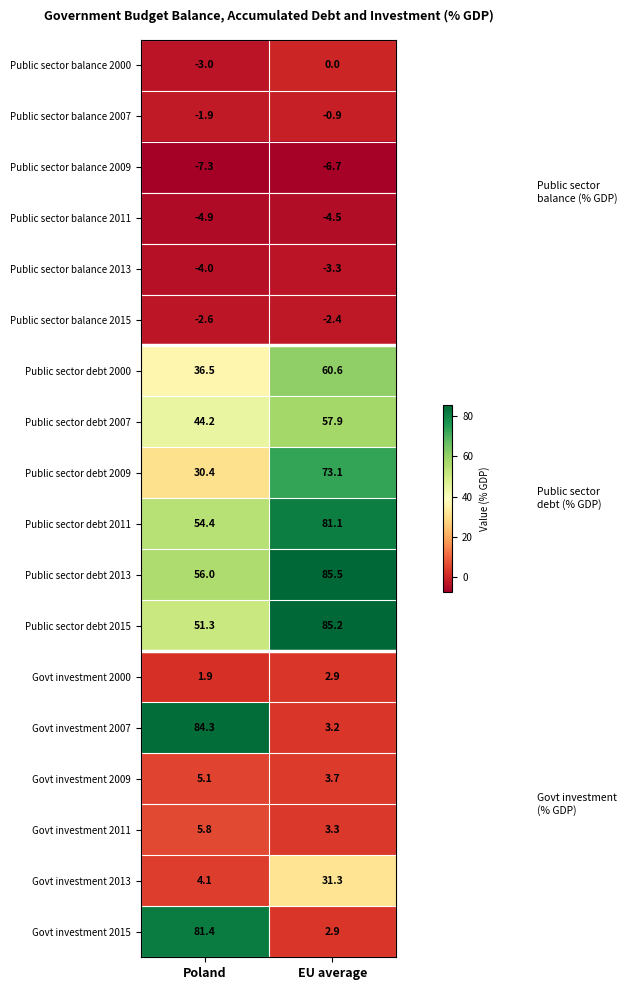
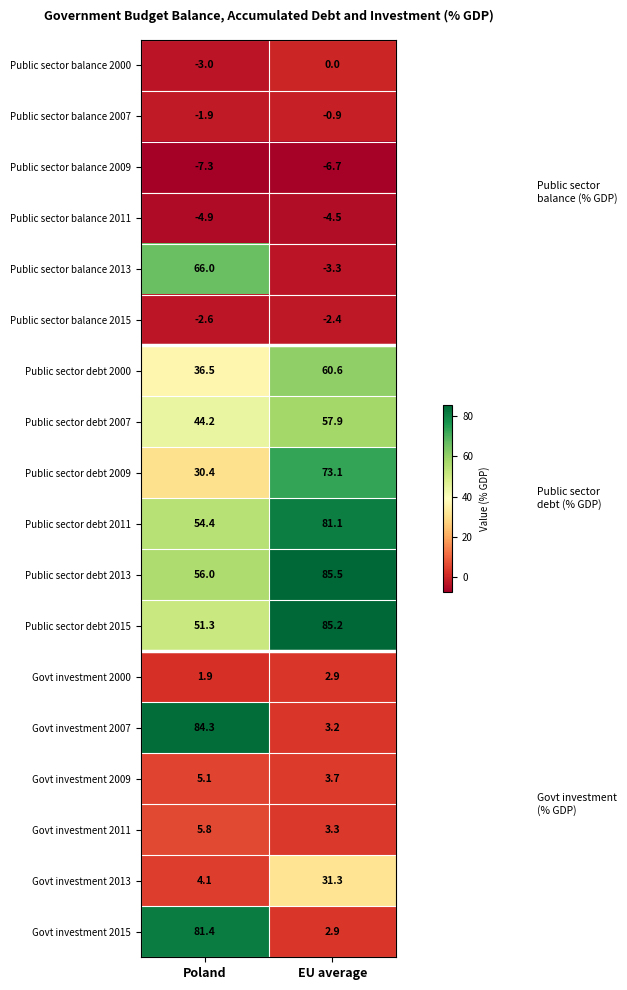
  {
    "Public sector balance 2000": {
      "Poland": -3.0,
      "EU average": 0.0
    },
    "Public sector balance 2007": {
      "Poland": -1.9,
      "EU average": -0.9
    },
    "Public sector balance 2009": {
      "Poland": -7.3,
      "EU average": -6.7
    },
    "Public sector balance 2011": {
      "Poland": -4.9,
      "EU average": -4.5
    },
    "Public sector balance 2013": {
-     "Poland": -4.0,
+     "Poland": 66.0,
      "EU average": -3.3
    },
    "Public sector balance 2015": {
      "Poland": -2.6,
      "EU average": -2.4
    },
    "Public sector debt 2000": {
      "Poland": 36.5,
      "EU average": 60.6
    },
    "Public sector debt 2007": {
      "Poland": 44.2,
      "EU average": 57.9
    },
    "Public sector debt 2009": {
      "Poland": 30.4,
      "EU average": 73.1
    },
    "Public sector debt 2011": {
      "Poland": 54.4,
      "EU average": 81.1
    },
    "Public sector debt 2013": {
      "Poland": 56.0,
      "EU average": 85.5
    },
    "Public sector debt 2015": {
      "Poland": 51.3,
      "EU average": 85.2
    },
    "Govt investment 2000": {
      "Poland": 1.9,
      "EU average": 2.9
    },
    "Govt investment 2007": {
      "Poland": 84.3,
      "EU average": 3.2
    },
    "Govt investment 2009": {
      "Poland": 5.1,
      "EU average": 3.7
    },
    "Govt investment 2011": {
      "Poland": 5.8,
      "EU average": 3.3
    },
    "Govt investment 2013": {
      "Poland": 4.1,
      "EU average": 31.3
    },
    "Govt investment 2015": {
      "Poland": 81.4,
      "EU average": 2.9
    }
  }
